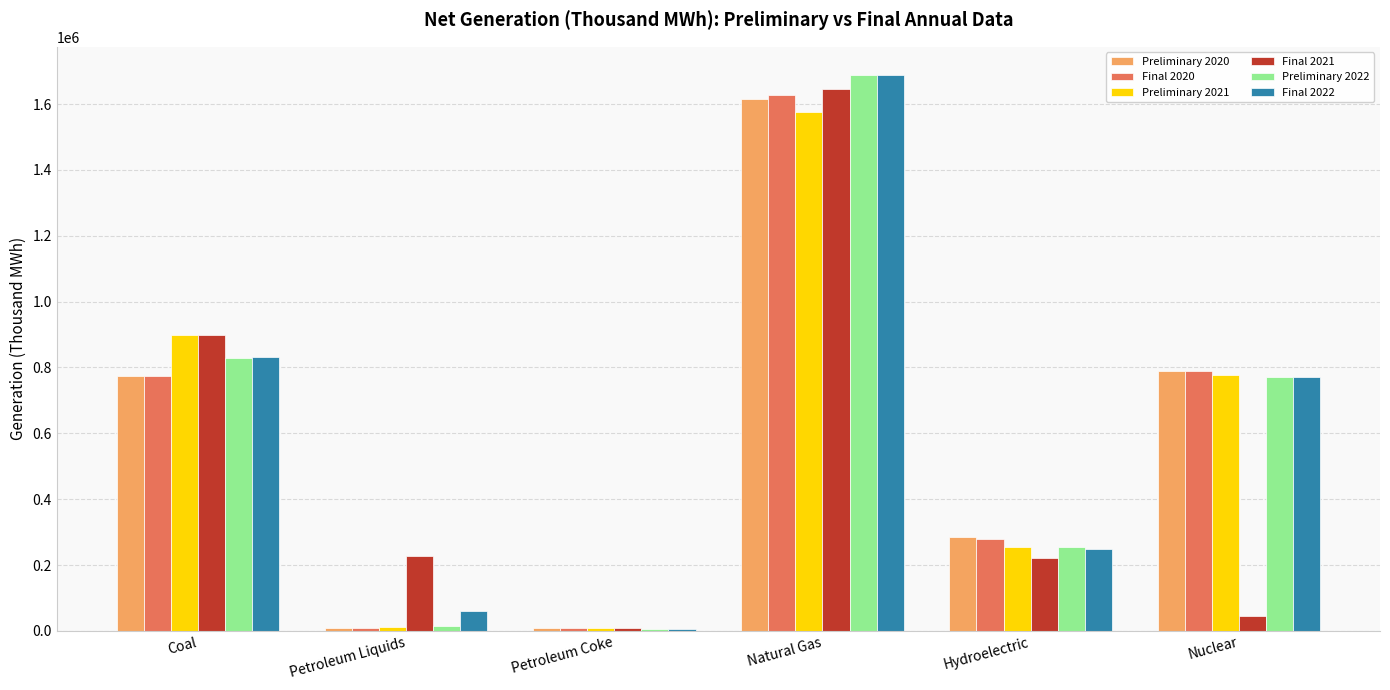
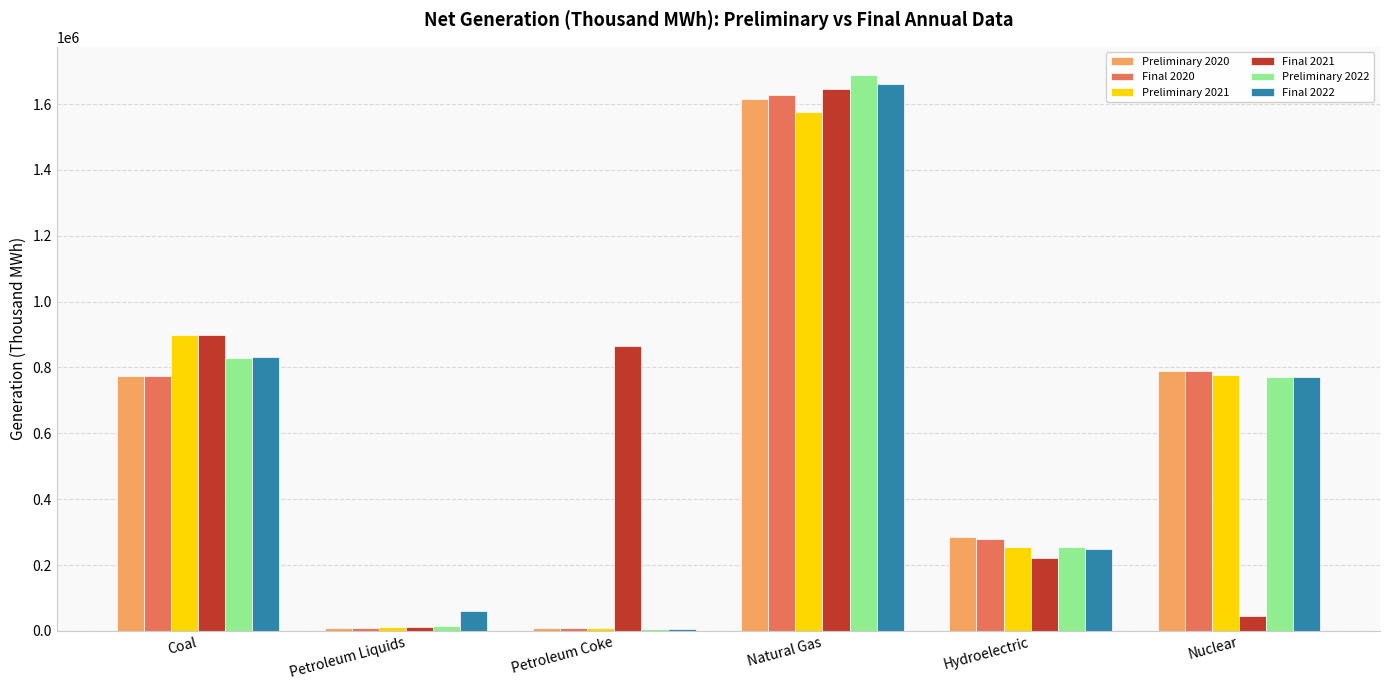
  {
    "Preliminary 2021": {
      "Coal": 900000,
      "Petroleum Liquids": 10000,
      "Natural Gas": 1580000,
      "Hydroelectric": 260000,
      "Nuclear": 780000
    },
    "Final 2021": {
      "Coal": 900000,
-     "Petroleum Liquids": 230000,
-     "Petroleum Coke": 10000,
+     "Petroleum Liquids": 10000,
+     "Petroleum Coke": 860000,
      "Natural Gas": 1640000,
      "Hydroelectric": 220000,
      "Nuclear": 50000
    },
    "Preliminary 2022": {
      "Coal": 830000,
      "Petroleum Liquids": 20000,
      "Natural Gas": 1690000,
      "Hydroelectric": 260000,
      "Nuclear": 770000
    },
    "Final 2022": {
      "Coal": 830000,
      "Petroleum Liquids": 60000,
-     "Natural Gas": 1690000,
+     "Natural Gas": 1660000,
      "Hydroelectric": 250000,
      "Nuclear": 770000
    }
  }
